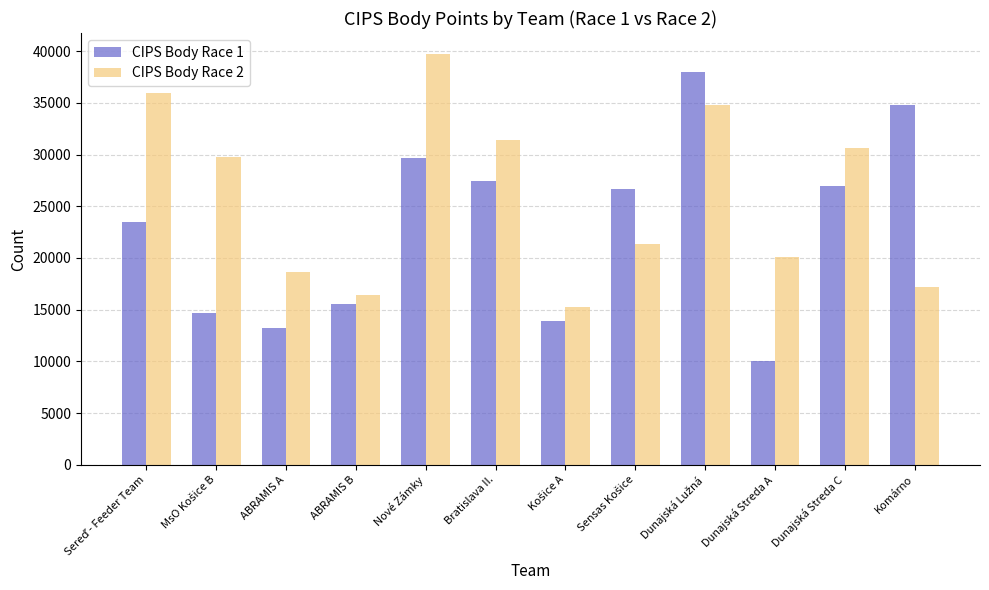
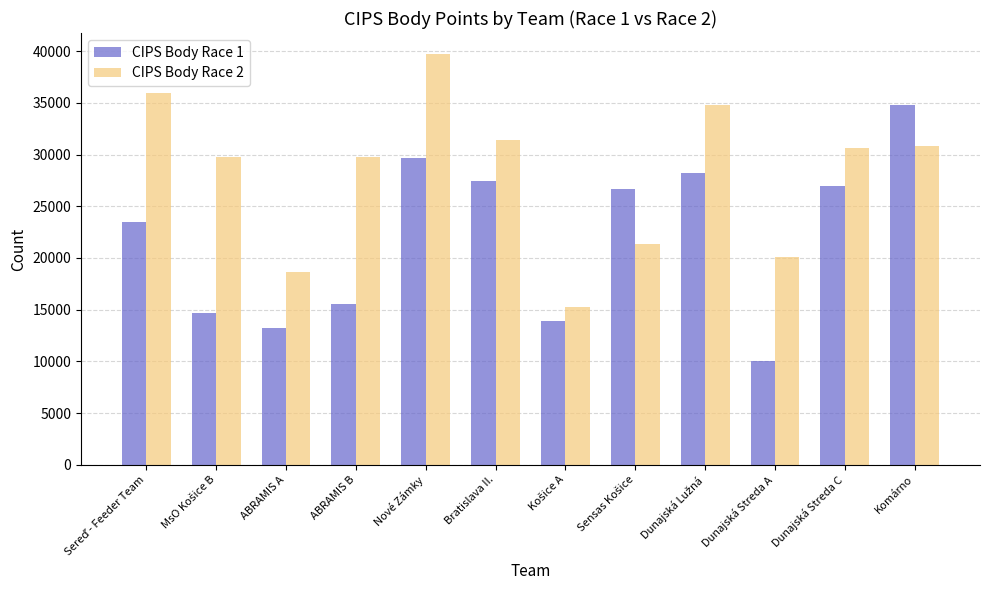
  {
    "CIPS Body Race 1": {
      "Sereď - Feeder Team": 23500,
      "MsO Košice B": 14700,
      "ABRAMIS A": 13200,
      "ABRAMIS B": 15500,
      "Nové Zámky": 29700,
      "Bratislava II.": 27500,
      "Košice A": 13900,
      "Sensas Košice": 26600,
-     "Dunajská Lužná": 38000,
+     "Dunajská Lužná": 28200,
      "Dunajská Streda A": 10100,
      "Dunajská Streda C": 27000,
      "Komárno": 34800
    },
    "CIPS Body Race 2": {
      "Sereď - Feeder Team": 35900,
      "MsO Košice B": 29800,
      "ABRAMIS A": 18700,
-     "ABRAMIS B": 16400,
+     "ABRAMIS B": 29800,
      "Nové Zámky": 39800,
      "Bratislava II.": 31400,
      "Košice A": 15300,
      "Sensas Košice": 21400,
      "Dunajská Lužná": 34800,
      "Dunajská Streda A": 20100,
      "Dunajská Streda C": 30600,
-     "Komárno": 17200
+     "Komárno": 30800
    }
  }
